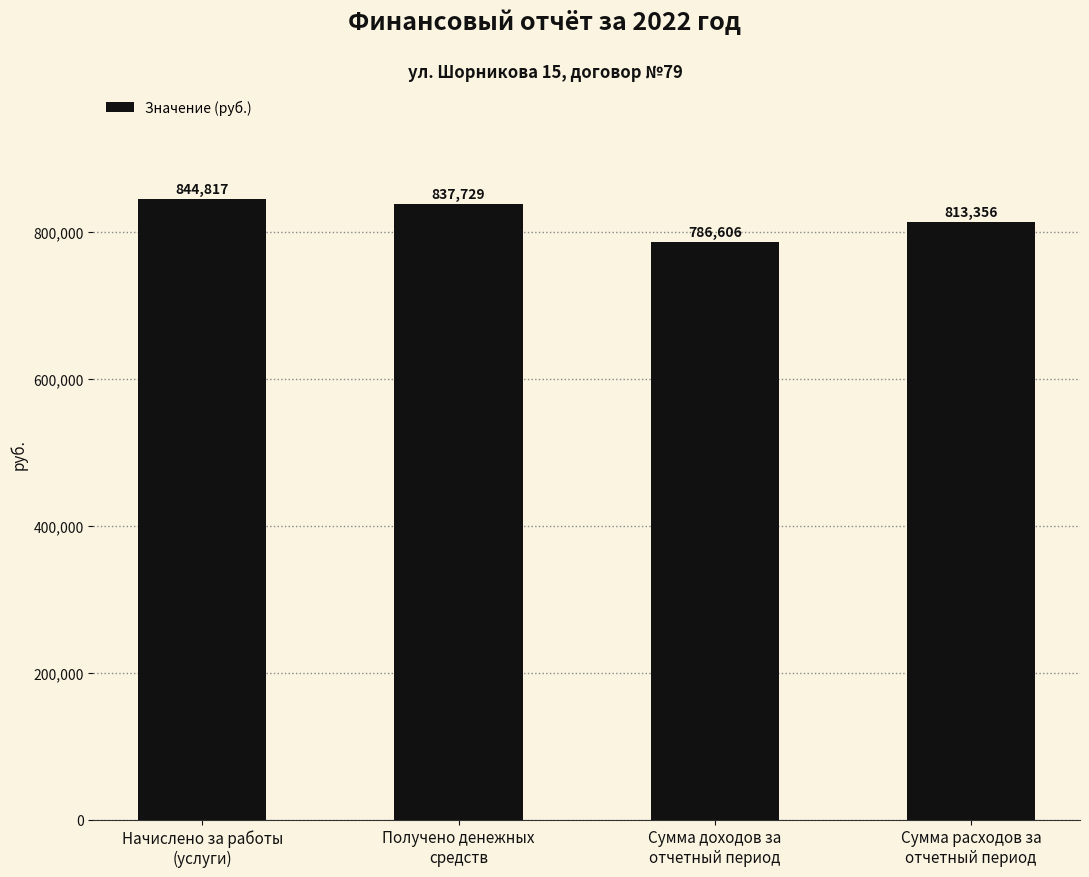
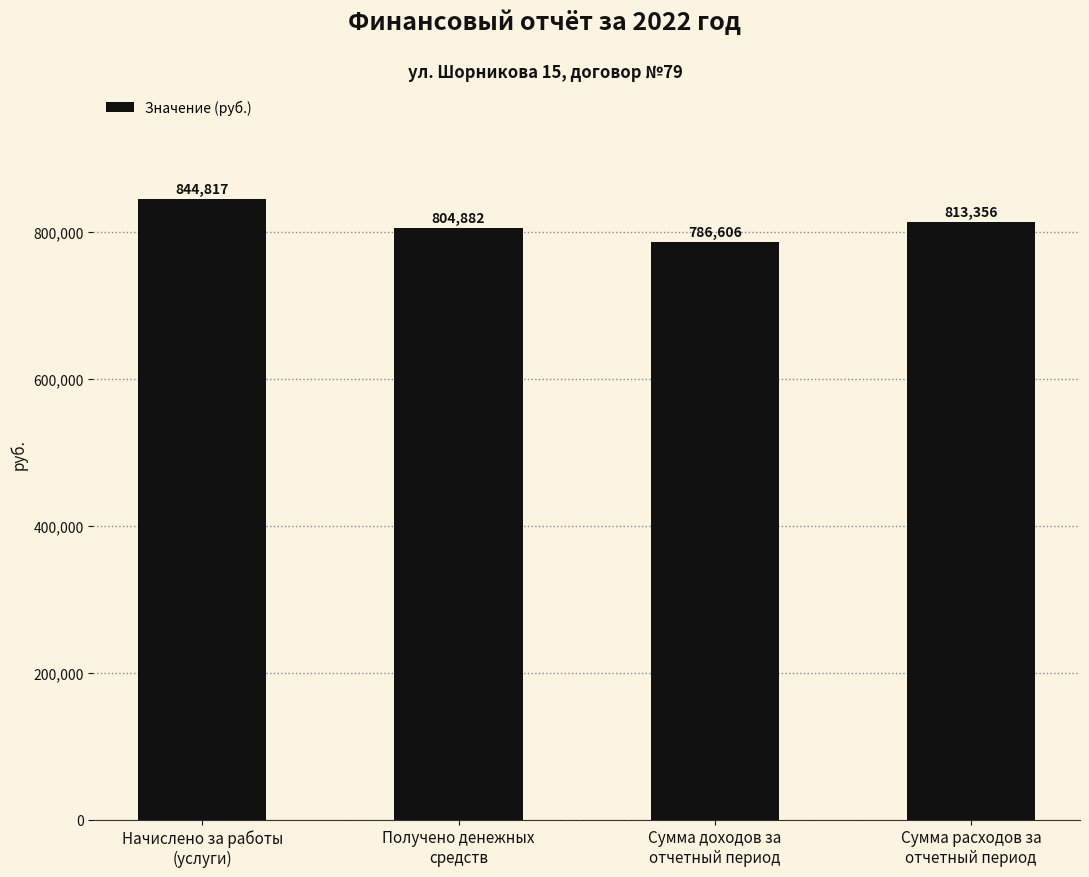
  {
    "Начислено за работы (услуги)": "844,817",
-   "Получено денежных средств": "837,729",
+   "Получено денежных средств": "804,882",
    "Сумма доходов за отчетный период": "786,606",
    "Сумма расходов за отчетный период": "813,356"
  }
